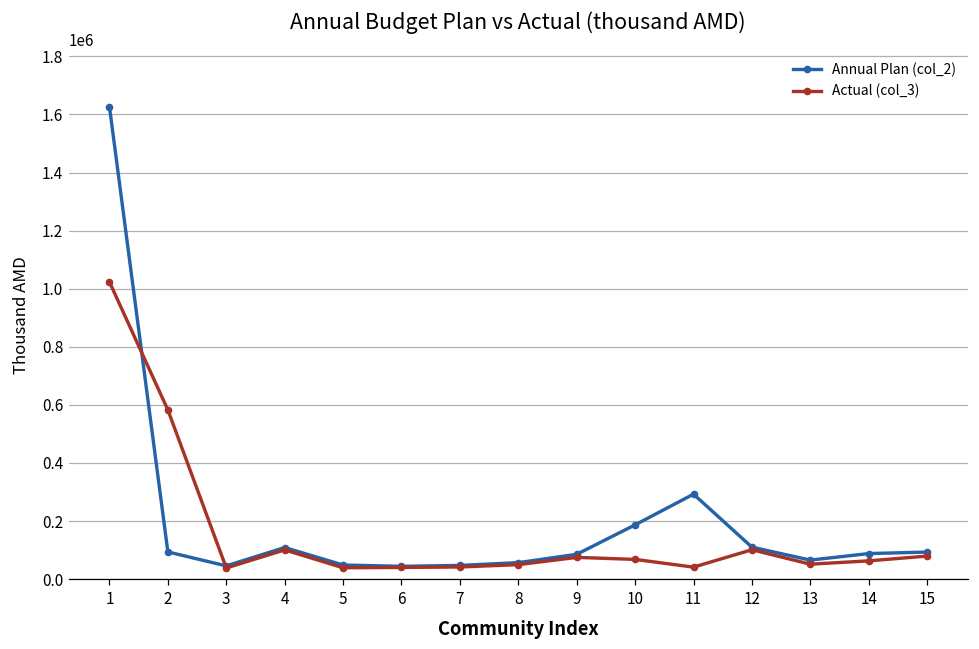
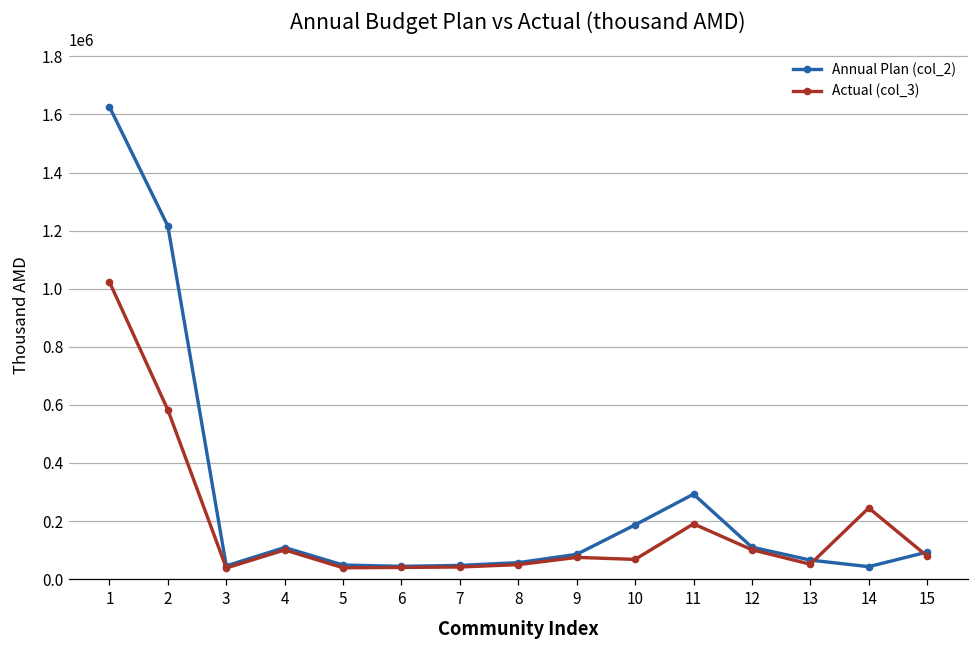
  {
    "Annual Plan (col_2)": {
      "1": 1630000,
-     "2": 90000,
+     "2": 1220000,
      "9": 90000,
      "10": 190000,
      "11": 290000,
      "13": 70000,
-     "14": 90000,
+     "14": 40000,
      "15": 90000
    },
    "Actual (col_3)": {
      "1": 1020000,
      "2": 580000,
      "9": 70000,
      "10": 70000,
-     "11": 40000,
+     "11": 190000,
      "13": 50000,
-     "14": 60000,
+     "14": 250000,
      "15": 80000
    }
  }
